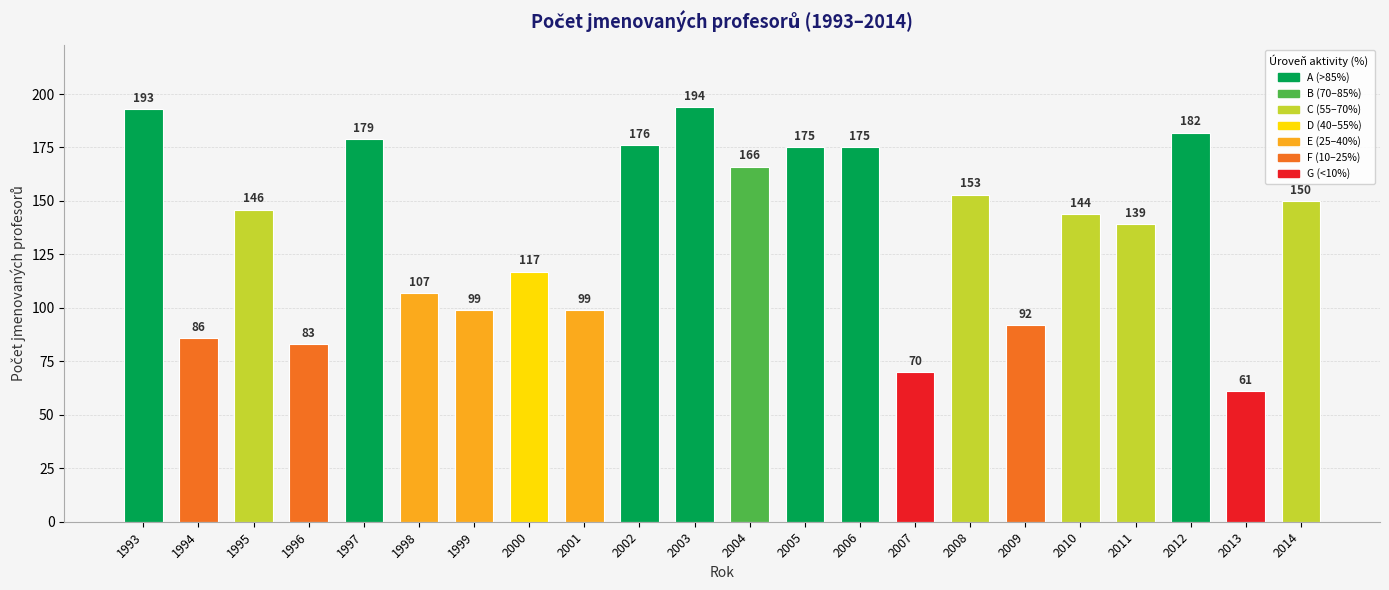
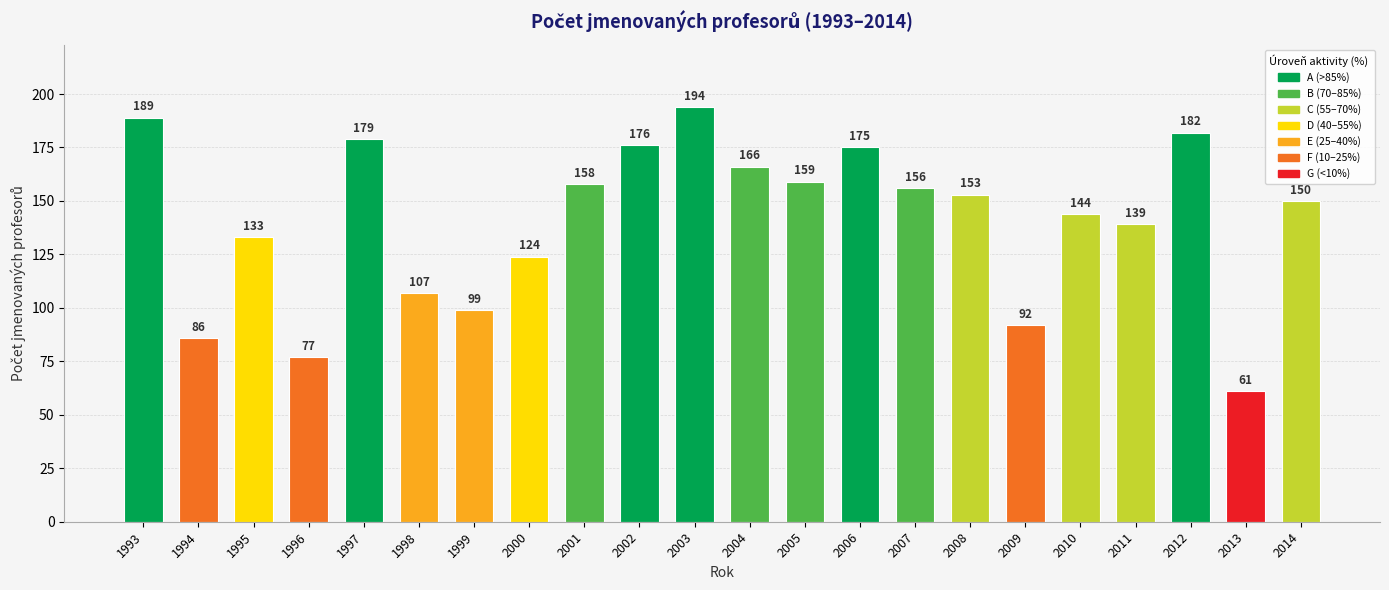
  {
-   "1993": 193,
+   "1993": 189,
    "1994": 86,
-   "1995": 146,
-   "1996": 83,
+   "1995": 133,
+   "1996": 77,
    "1997": 179,
    "1998": 107,
    "1999": 99,
-   "2000": 117,
-   "2001": 99,
+   "2000": 124,
+   "2001": 158,
    "2002": 176,
    "2003": 194,
    "2004": 166,
-   "2005": 175,
+   "2005": 159,
    "2006": 175,
-   "2007": 70,
+   "2007": 156,
    "2008": 153,
    "2009": 92,
    "2010": 144,
    "2011": 139,
    "2012": 182,
    "2013": 61,
    "2014": 150
  }
